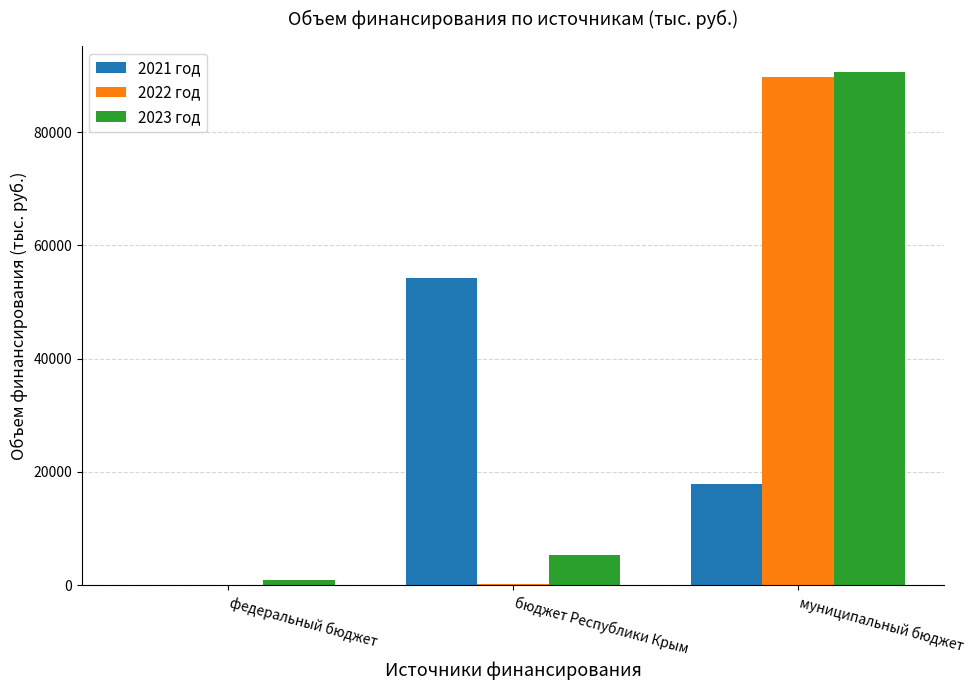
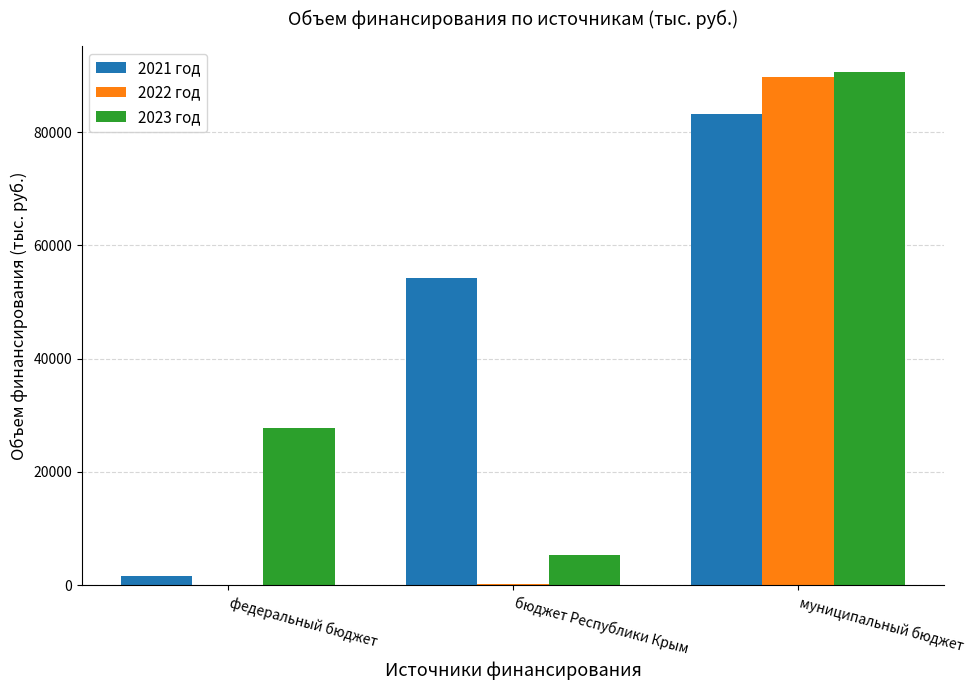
  {
    "2021 год": {
-     "федеральный бюджет": 0,
+     "федеральный бюджет": 2000,
      "бюджет Республики Крым": 54000,
-     "муниципальный бюджет": 18000
+     "муниципальный бюджет": 83000
    },
    "2022 год": {
      "федеральный бюджет": 0,
      "муниципальный бюджет": 90000
    },
    "2023 год": {
-     "федеральный бюджет": 1000,
+     "федеральный бюджет": 28000,
      "бюджет Республики Крым": 5000,
      "муниципальный бюджет": 91000
    }
  }
